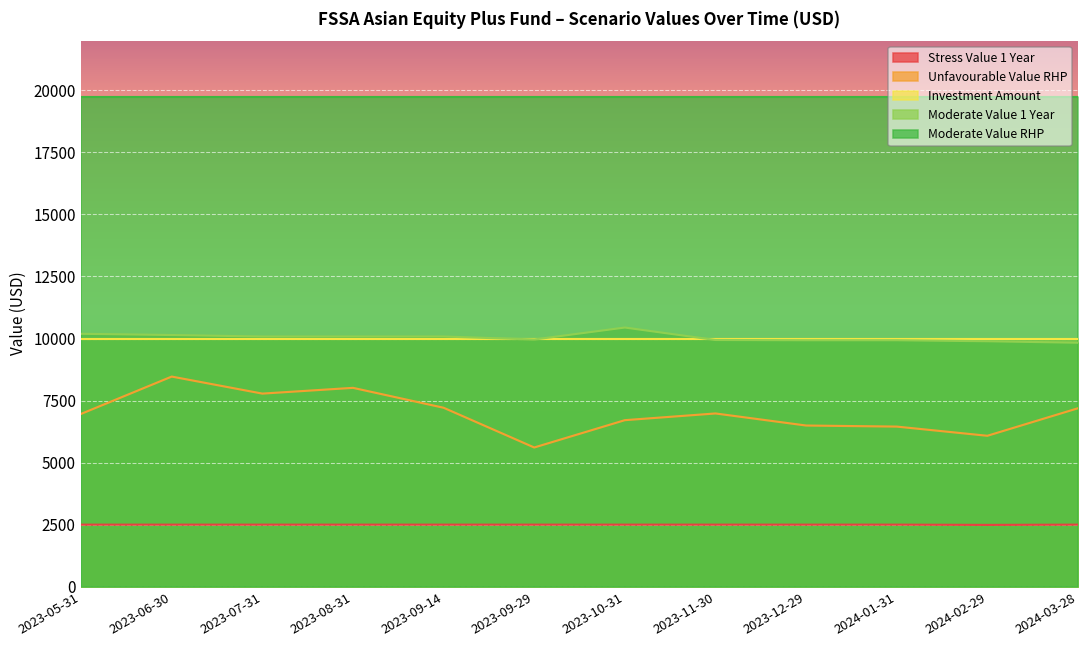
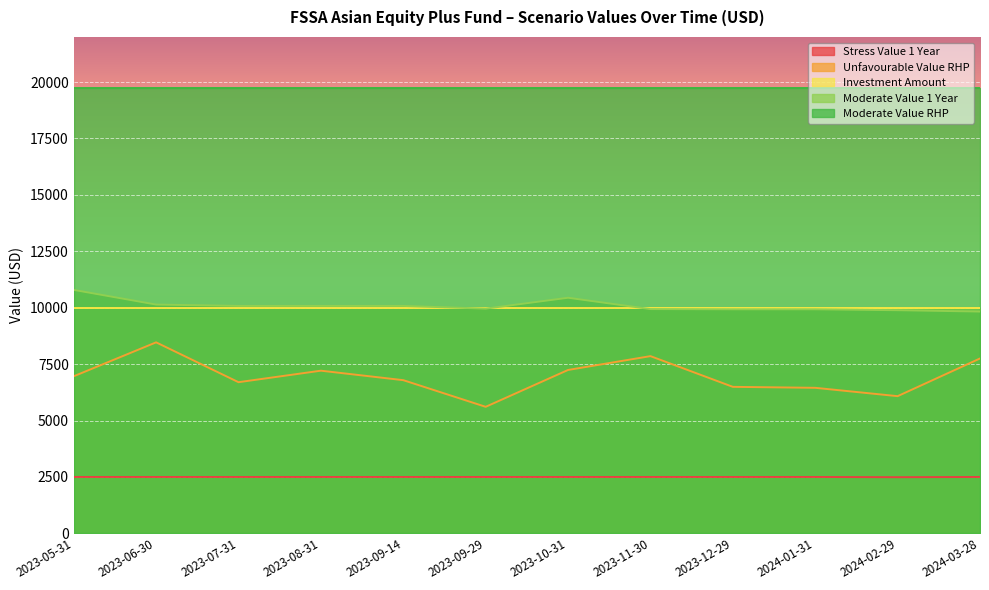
  {
    "Stress Value 1 Year": {
      "2023-05-31": 2500,
      "2023-06-30": 2500,
      "2023-07-31": 2500,
      "2023-08-31": 2500,
      "2023-09-14": 2500,
      "2023-09-29": 2500,
      "2023-10-31": 2500,
      "2023-11-30": 2500,
      "2023-12-29": 2500,
      "2024-01-31": 2500,
      "2024-02-29": 2500,
      "2024-03-28": 2500
    },
    "Unfavourable Value RHP": {
      "2023-05-31": 7000,
      "2023-06-30": 8500,
-     "2023-07-31": 7800,
-     "2023-08-31": 8000,
-     "2023-09-14": 7200,
+     "2023-07-31": 6700,
+     "2023-08-31": 7200,
+     "2023-09-14": 6800,
      "2023-09-29": 5600,
-     "2023-10-31": 6700,
-     "2023-11-30": 7000,
+     "2023-10-31": 7200,
+     "2023-11-30": 7900,
      "2023-12-29": 6500,
      "2024-01-31": 6500,
      "2024-02-29": 6100,
-     "2024-03-28": 7200
+     "2024-03-28": 7800
    },
    "Investment Amount": {
      "2023-05-31": 10000,
      "2023-06-30": 10000,
      "2023-10-31": 10000,
      "2024-03-28": 10000
    },
    "Moderate Value 1 Year": {
-     "2023-05-31": 10200,
+     "2023-05-31": 10800,
      "2023-06-30": 10100,
      "2023-10-31": 10400,
      "2024-03-28": 9800
    },
    "Moderate Value RHP": {
      "2023-05-31": 19700,
      "2023-06-30": 19700,
      "2023-07-31": 19700,
      "2023-08-31": 19700,
      "2023-09-14": 19700,
      "2023-09-29": 19700,
      "2023-10-31": 19700,
      "2023-11-30": 19700,
      "2023-12-29": 19700,
      "2024-03-28": 19700
    }
  }
